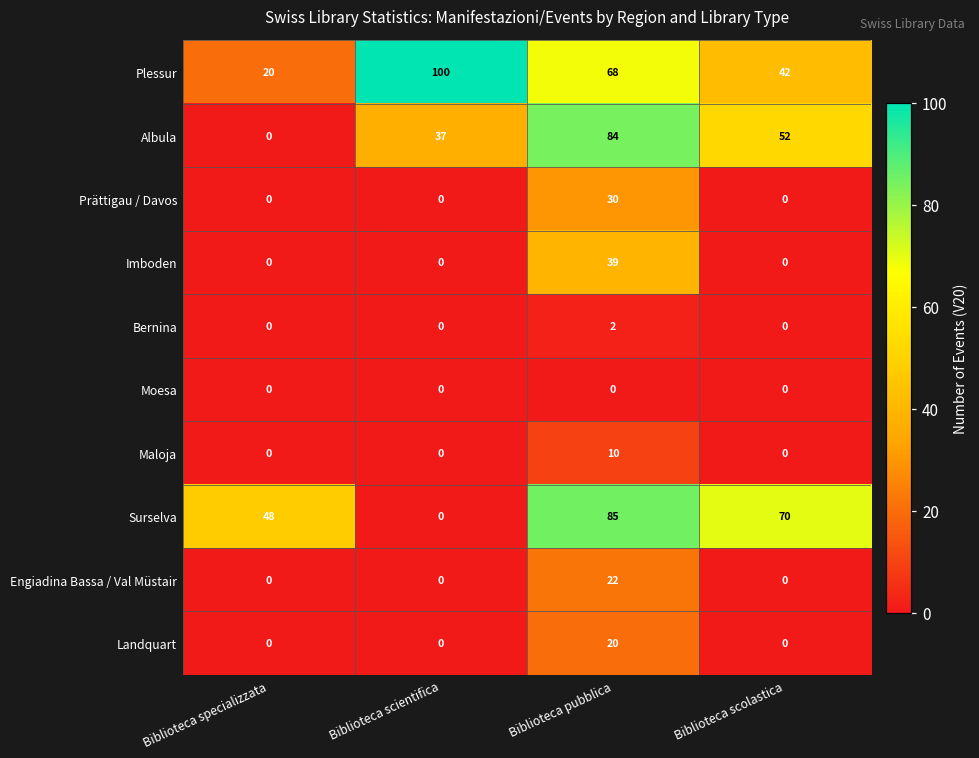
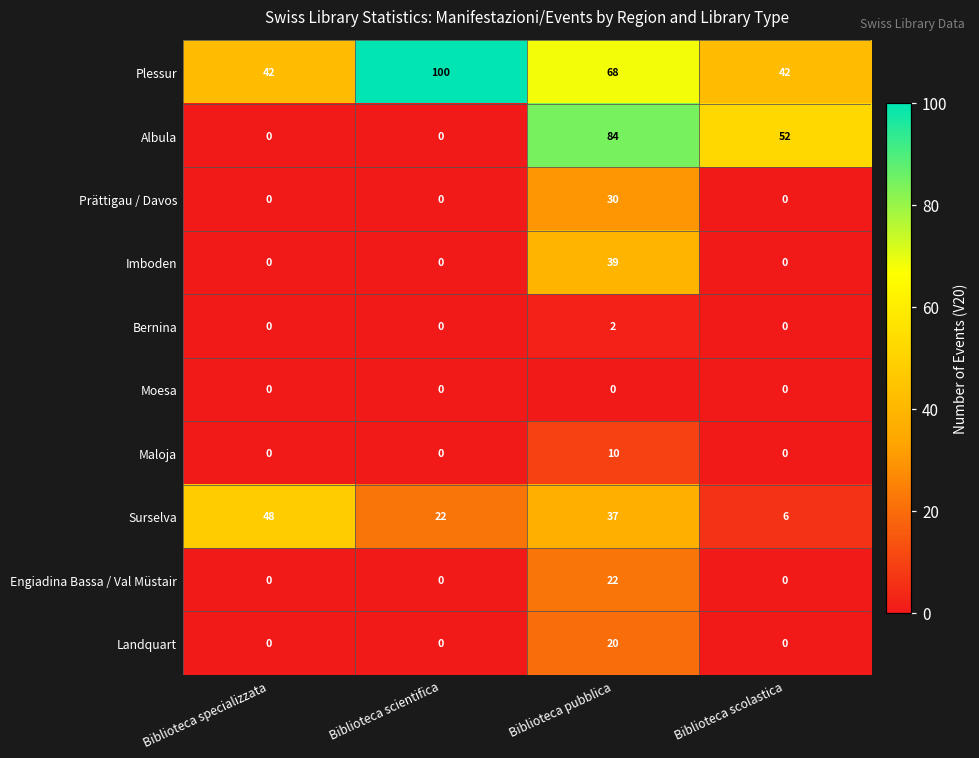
  {
    "Plessur": {
-     "Biblioteca specializzata": 20,
+     "Biblioteca specializzata": 42,
      "Biblioteca scientifica": 100,
      "Biblioteca pubblica": 68,
      "Biblioteca scolastica": 42
    },
    "Albula": {
      "Biblioteca specializzata": 0,
-     "Biblioteca scientifica": 37,
+     "Biblioteca scientifica": 0,
      "Biblioteca pubblica": 84,
      "Biblioteca scolastica": 52
    },
    "Prättigau / Davos": {
      "Biblioteca specializzata": 0,
      "Biblioteca scientifica": 0,
      "Biblioteca pubblica": 30,
      "Biblioteca scolastica": 0
    },
    "Imboden": {
      "Biblioteca specializzata": 0,
      "Biblioteca scientifica": 0,
      "Biblioteca pubblica": 39,
      "Biblioteca scolastica": 0
    },
    "Bernina": {
      "Biblioteca specializzata": 0,
      "Biblioteca scientifica": 0,
      "Biblioteca pubblica": 2,
      "Biblioteca scolastica": 0
    },
    "Moesa": {
      "Biblioteca specializzata": 0,
      "Biblioteca scientifica": 0,
      "Biblioteca pubblica": 0,
      "Biblioteca scolastica": 0
    },
    "Maloja": {
      "Biblioteca specializzata": 0,
      "Biblioteca scientifica": 0,
      "Biblioteca pubblica": 10,
      "Biblioteca scolastica": 0
    },
    "Surselva": {
      "Biblioteca specializzata": 48,
-     "Biblioteca scientifica": 0,
-     "Biblioteca pubblica": 85,
-     "Biblioteca scolastica": 70
+     "Biblioteca scientifica": 22,
+     "Biblioteca pubblica": 37,
+     "Biblioteca scolastica": 6
    },
    "Engiadina Bassa / Val Müstair": {
      "Biblioteca specializzata": 0,
      "Biblioteca scientifica": 0,
      "Biblioteca pubblica": 22,
      "Biblioteca scolastica": 0
    },
    "Landquart": {
      "Biblioteca specializzata": 0,
      "Biblioteca scientifica": 0,
      "Biblioteca pubblica": 20,
      "Biblioteca scolastica": 0
    }
  }
